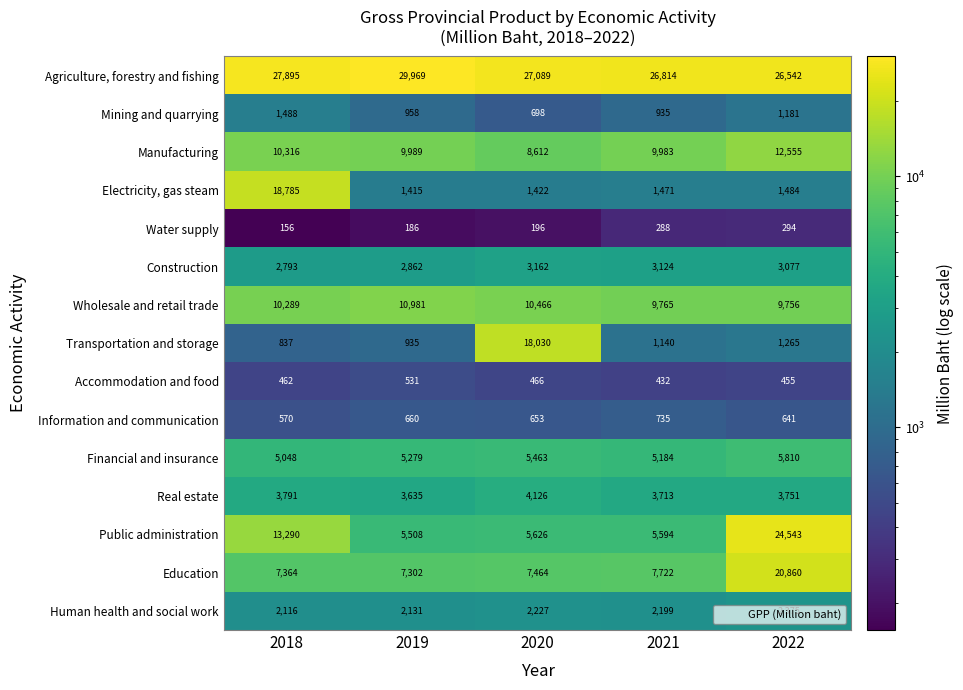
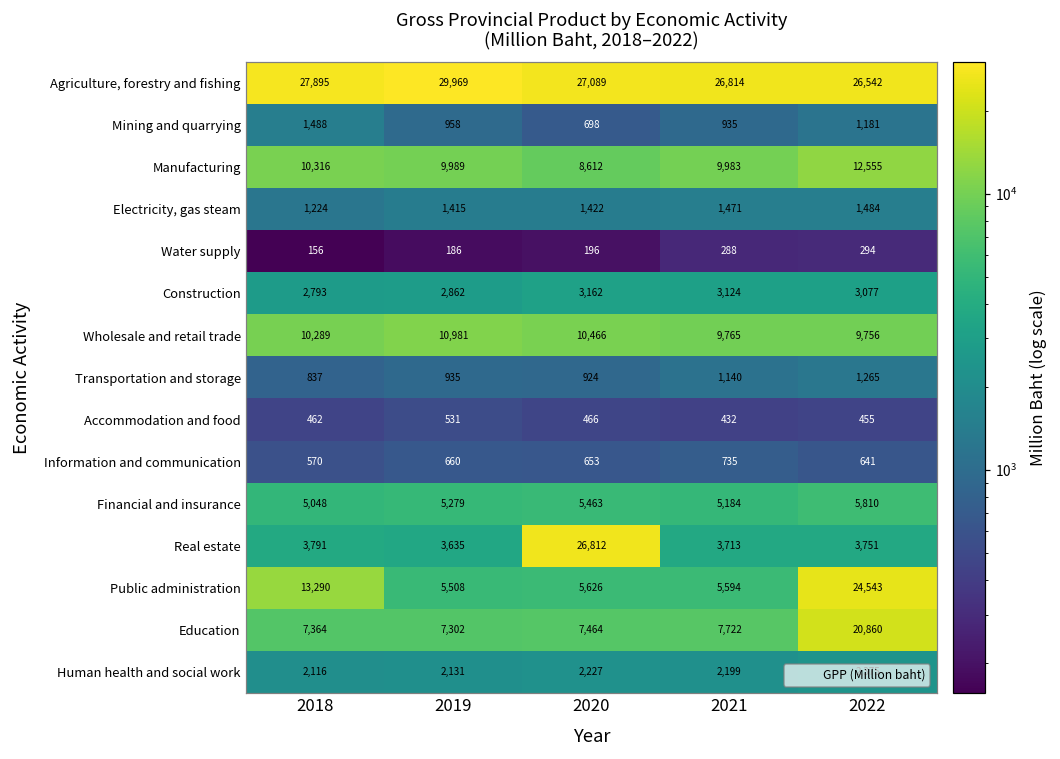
  {
    "Agriculture, forestry and fishing": {
      "2018": "27,895",
      "2019": "29,969",
      "2020": "27,089",
      "2021": "26,814",
      "2022": "26,542"
    },
    "Mining and quarrying": {
      "2018": "1,488",
      "2019": "958",
      "2020": "698",
      "2021": "935",
      "2022": "1,181"
    },
    "Manufacturing": {
      "2018": "10,316",
      "2019": "9,989",
      "2020": "8,612",
      "2021": "9,983",
      "2022": "12,555"
    },
    "Electricity, gas steam": {
-     "2018": "18,785",
+     "2018": "1,224",
      "2019": "1,415",
      "2020": "1,422",
      "2021": "1,471",
      "2022": "1,484"
    },
    "Water supply": {
      "2018": "156",
      "2019": "186",
      "2020": "196",
      "2021": "288",
      "2022": "294"
    },
    "Construction": {
      "2018": "2,793",
      "2019": "2,862",
      "2020": "3,162",
      "2021": "3,124",
      "2022": "3,077"
    },
    "Wholesale and retail trade": {
      "2018": "10,289",
      "2019": "10,981",
      "2020": "10,466",
      "2021": "9,765",
      "2022": "9,756"
    },
    "Transportation and storage": {
      "2018": "837",
      "2019": "935",
-     "2020": "18,030",
+     "2020": "924",
      "2021": "1,140",
      "2022": "1,265"
    },
    "Accommodation and food": {
      "2018": "462",
      "2019": "531",
      "2020": "466",
      "2021": "432",
      "2022": "455"
    },
    "Information and communication": {
      "2018": "570",
      "2019": "660",
      "2020": "653",
      "2021": "735",
      "2022": "641"
    },
    "Financial and insurance": {
      "2018": "5,048",
      "2019": "5,279",
      "2020": "5,463",
      "2021": "5,184",
      "2022": "5,810"
    },
    "Real estate": {
      "2018": "3,791",
      "2019": "3,635",
-     "2020": "4,126",
+     "2020": "26,812",
      "2021": "3,713",
      "2022": "3,751"
    },
    "Public administration": {
      "2018": "13,290",
      "2019": "5,508",
      "2020": "5,626",
      "2021": "5,594",
      "2022": "24,543"
    },
    "Education": {
      "2018": "7,364",
      "2019": "7,302",
      "2020": "7,464",
      "2021": "7,722",
      "2022": "20,860"
    },
    "Human health and social work": {
      "2018": "2,116",
      "2019": "2,131",
      "2020": "2,227",
      "2021": "2,199"
    }
  }
